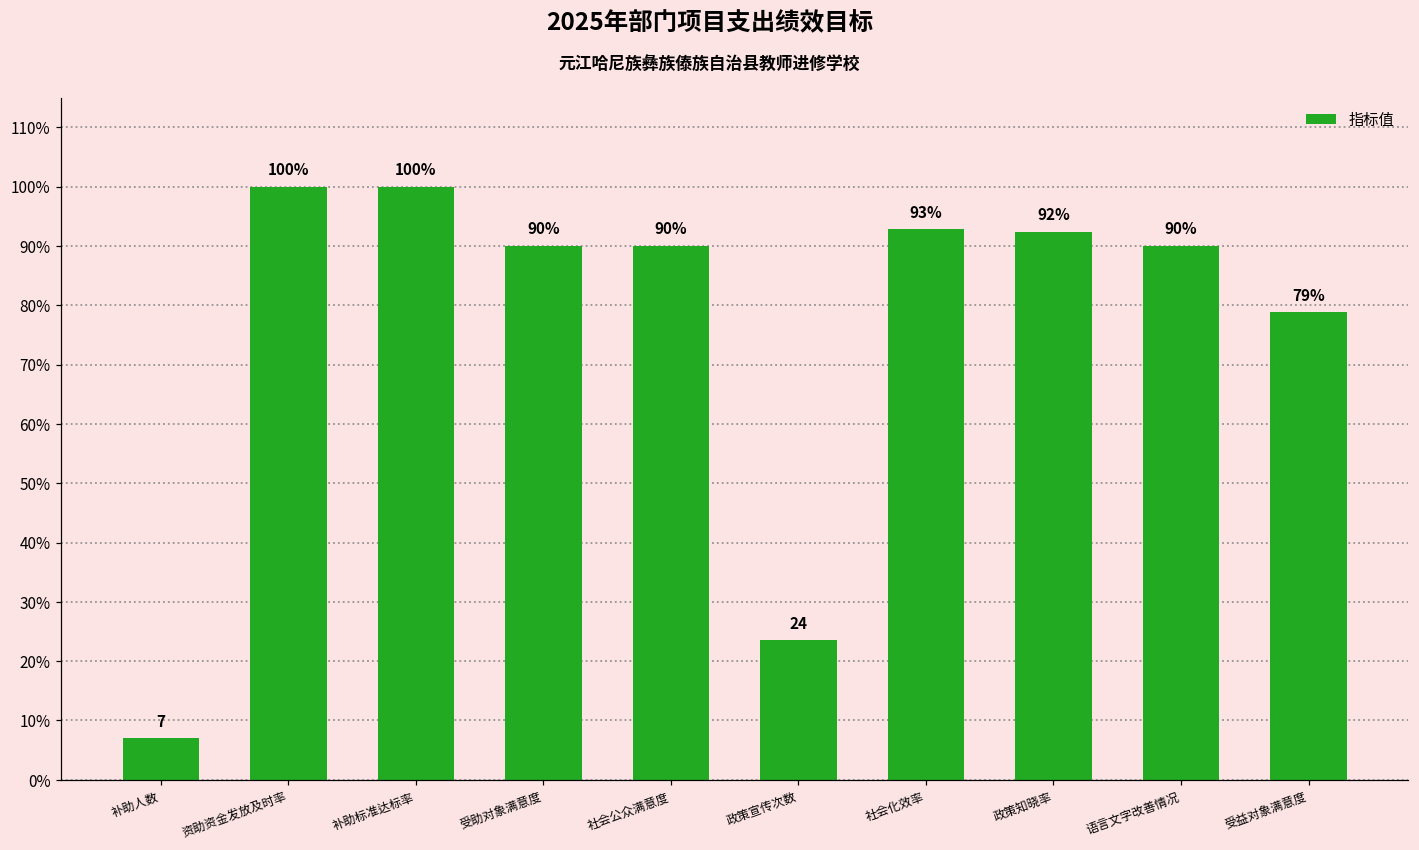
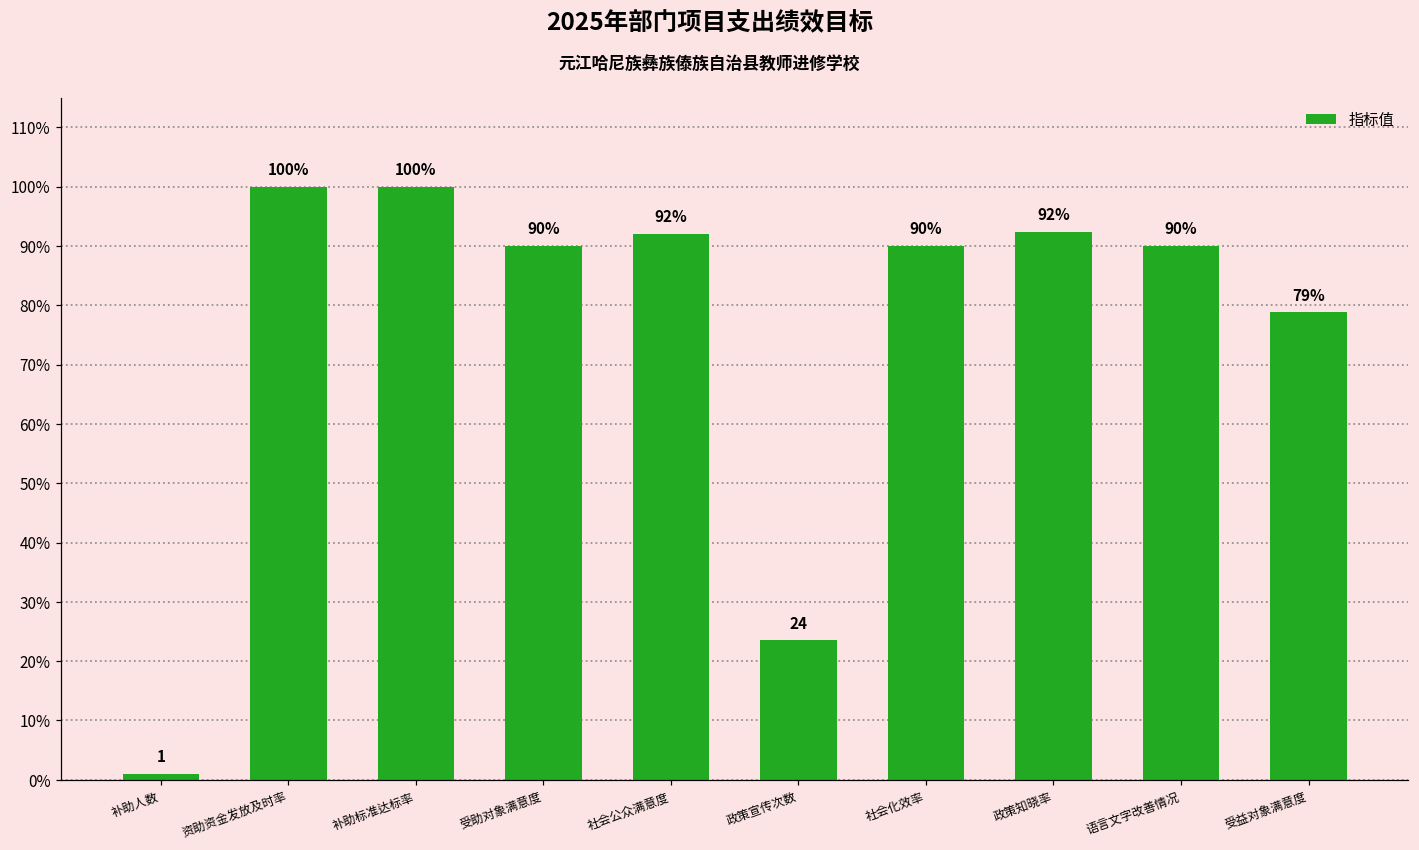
  {
-   "补助人数": "7",
+   "补助人数": "1",
    "资助资金发放及时率": "100%",
    "补助标准达标率": "100%",
    "受助对象满意度": "90%",
-   "社会公众满意度": "90%",
+   "社会公众满意度": "92%",
    "政策宣传次数": "24",
-   "社会化效率": "93%",
+   "社会化效率": "90%",
    "政策知晓率": "92%",
    "语言文字改善情况": "90%",
    "受益对象满意度": "79%"
  }
